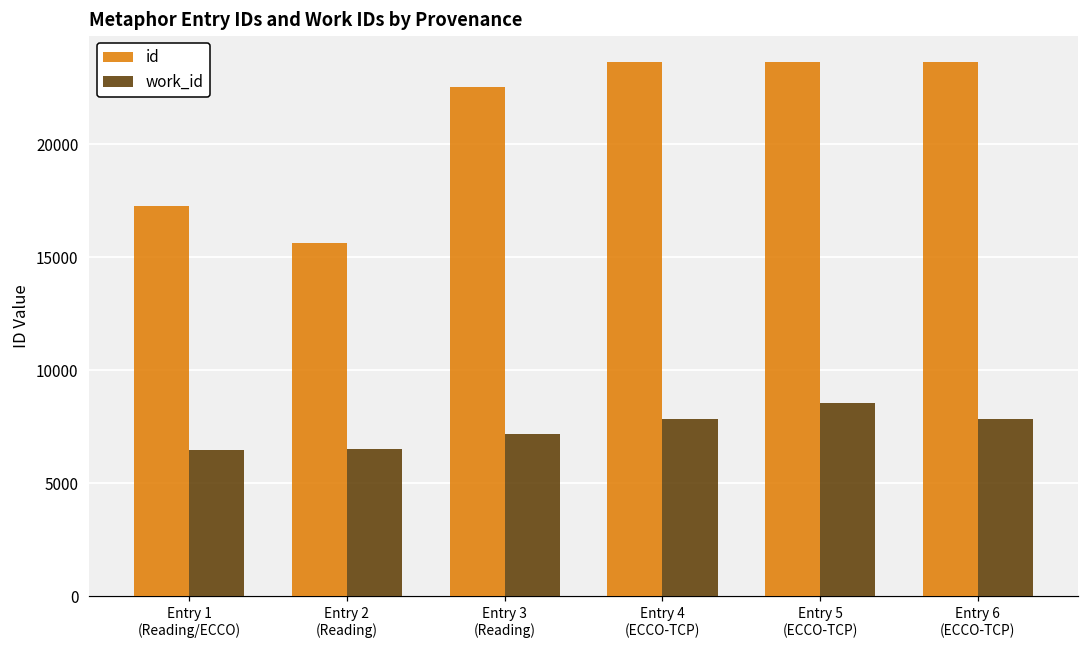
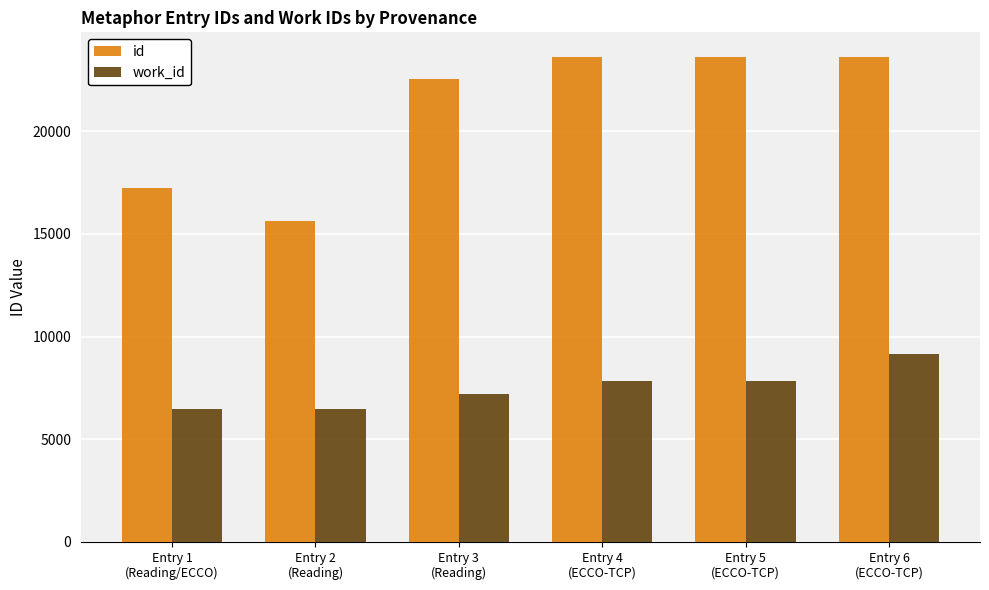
  {
    "id": {
      "Entry 1 (Reading/ECCO)": 17200,
      "Entry 2 (Reading)": 15600,
      "Entry 3 (Reading)": 22500,
      "Entry 4 (ECCO-TCP)": 23600,
      "Entry 5 (ECCO-TCP)": 23600,
      "Entry 6 (ECCO-TCP)": 23600
    },
    "work_id": {
      "Entry 1 (Reading/ECCO)": 6500,
      "Entry 2 (Reading)": 6500,
      "Entry 3 (Reading)": 7200,
      "Entry 4 (ECCO-TCP)": 7800,
-     "Entry 5 (ECCO-TCP)": 8600,
-     "Entry 6 (ECCO-TCP)": 7800
+     "Entry 5 (ECCO-TCP)": 7800,
+     "Entry 6 (ECCO-TCP)": 9200
    }
  }
